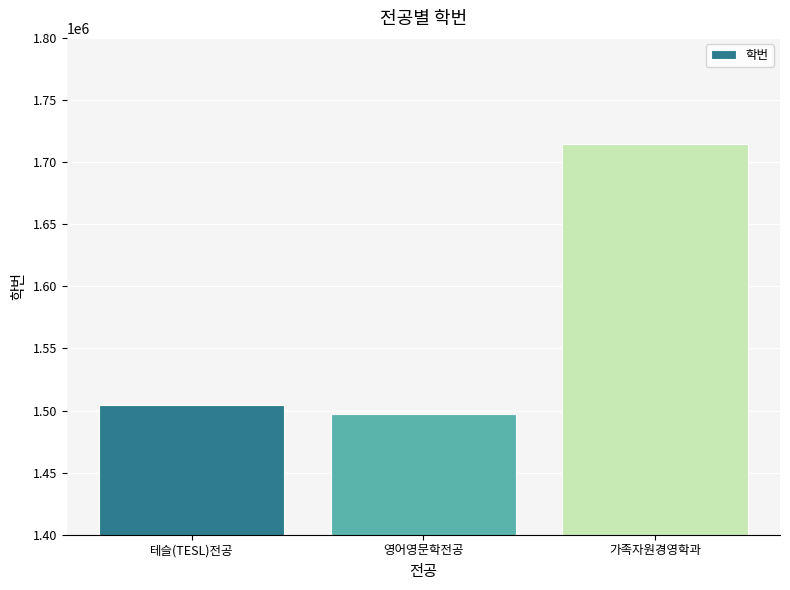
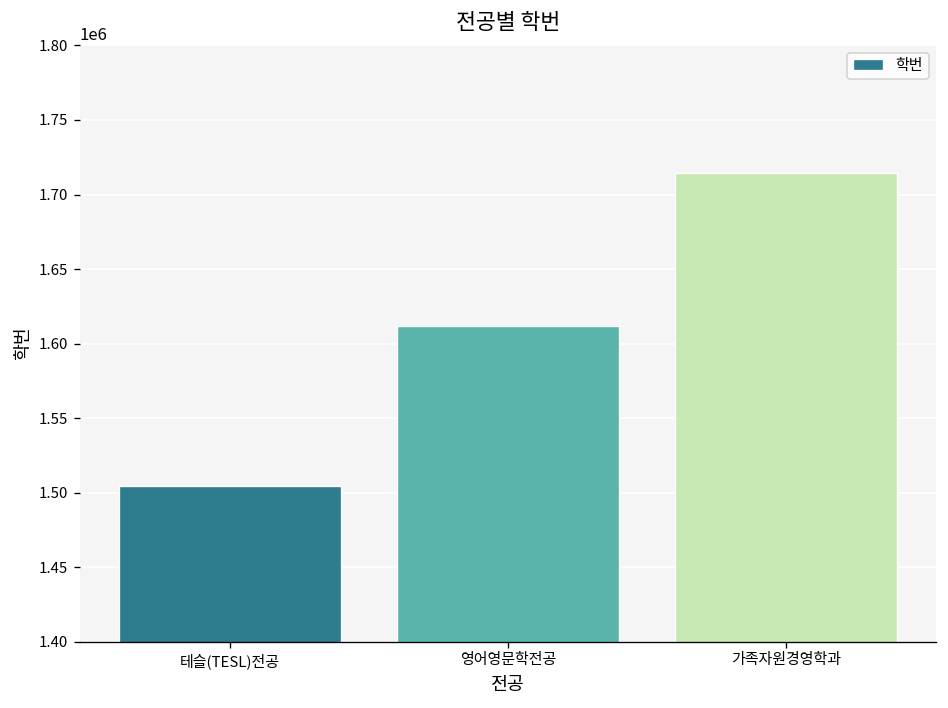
  {
    "테슬(TESL)전공": 1505000,
-   "영어영문학전공": 1497000,
+   "영어영문학전공": 1612000,
    "가족자원경영학과": 1715000
  }
